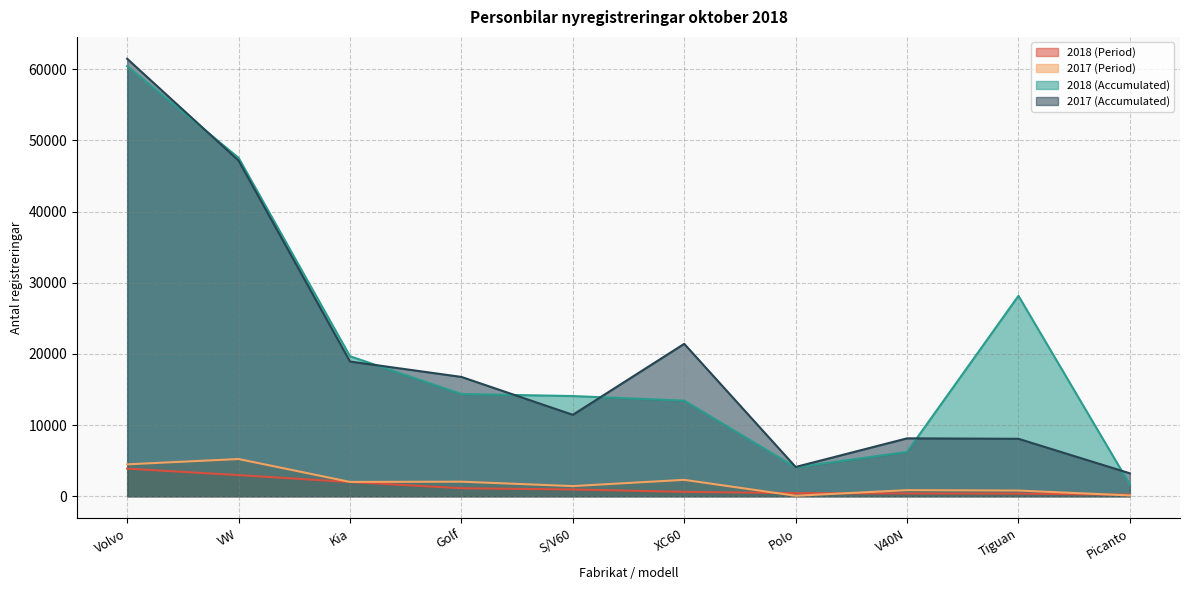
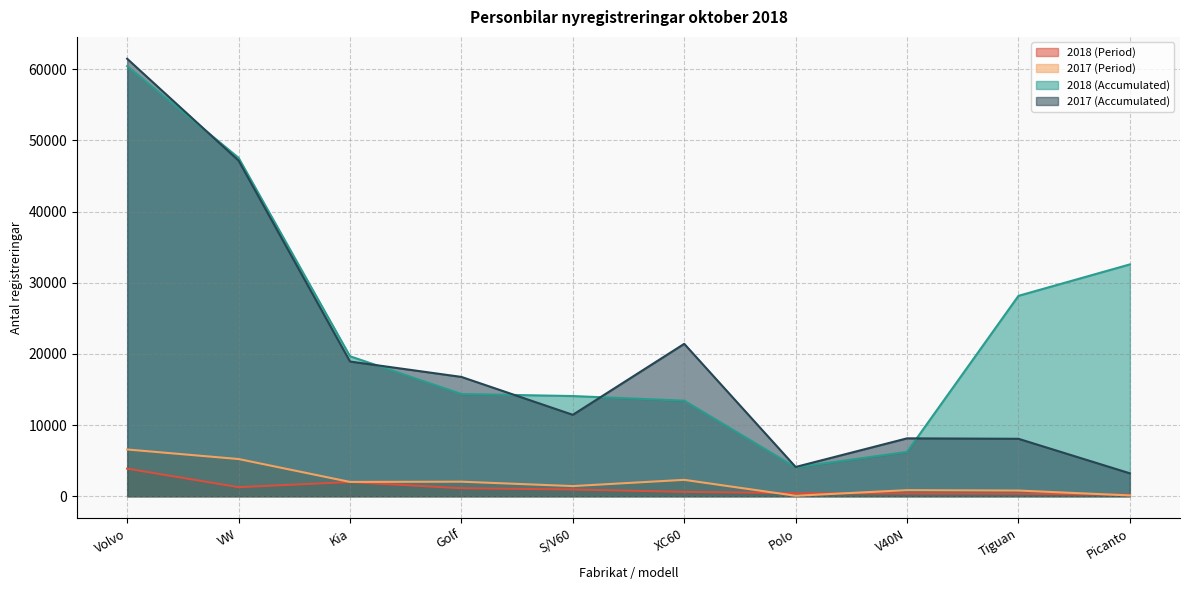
  {
    "2018 (Period)": {
      "Volvo": 4000,
-     "VW": 3000,
+     "VW": 1000,
      "Golf": 1000,
      "S/V60": 1000,
      "XC60": 1000,
      "Polo": 0,
      "V40N": 0,
      "Tiguan": 0
    },
    "2017 (Period)": {
-     "Volvo": 4000,
+     "Volvo": 7000,
      "VW": 5000,
      "Golf": 2000,
      "S/V60": 1000,
      "XC60": 2000,
      "Polo": 0,
      "V40N": 1000,
      "Tiguan": 1000
    },
    "2018 (Accumulated)": {
      "Volvo": 60000,
      "VW": 48000,
      "Kia": 20000,
      "Golf": 14000,
      "S/V60": 14000,
      "XC60": 13000,
      "V40N": 6000,
      "Tiguan": 28000,
-     "Picanto": 2000
+     "Picanto": 33000
    },
    "2017 (Accumulated)": {
      "Volvo": 61000,
      "VW": 47000,
      "Kia": 19000,
      "Golf": 17000,
      "S/V60": 11000,
      "XC60": 21000,
      "V40N": 8000,
      "Tiguan": 8000,
      "Picanto": 3000
    }
  }
